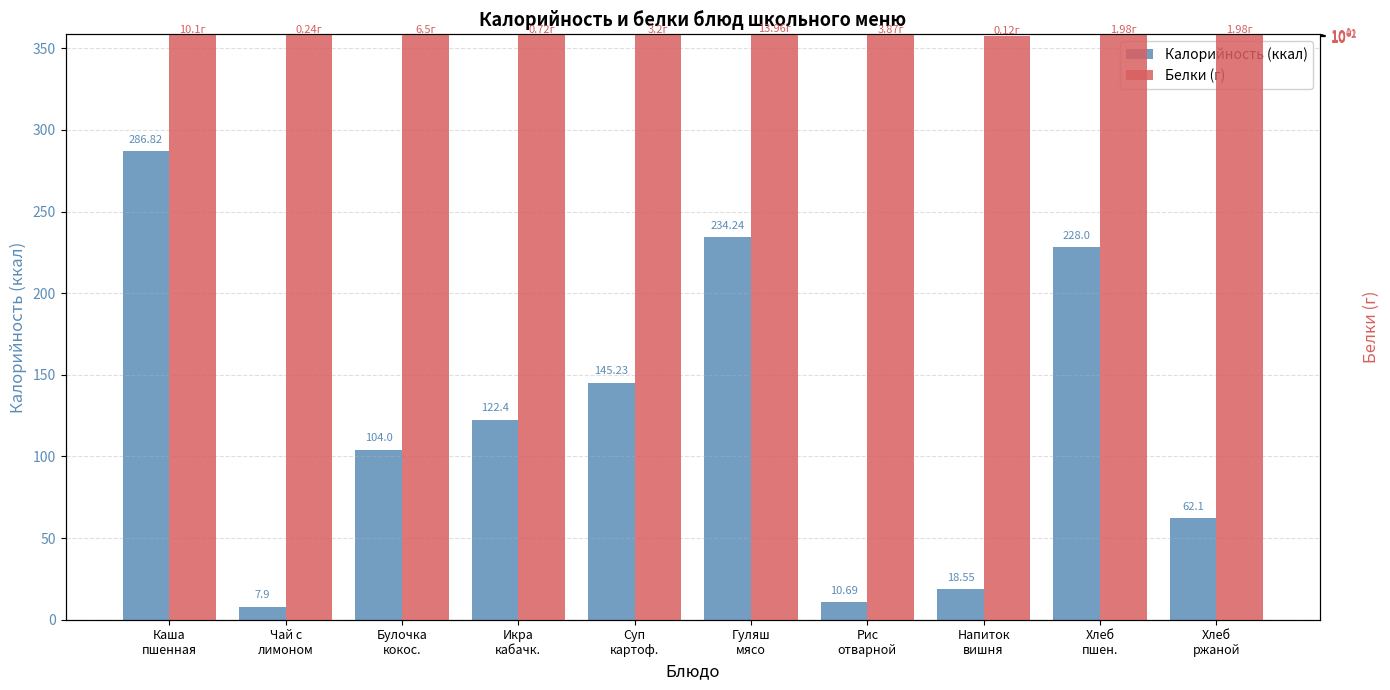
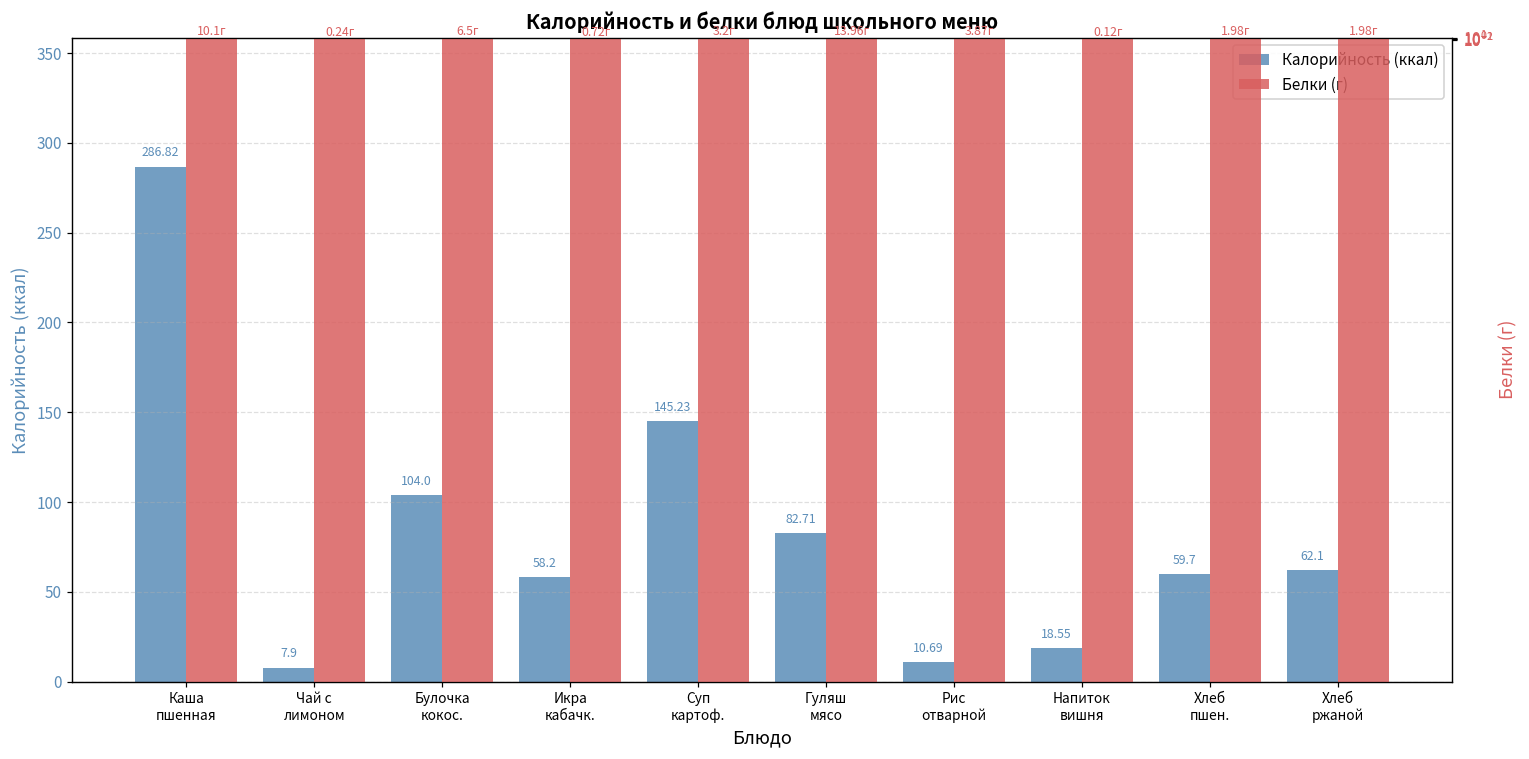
  {
    "Калорийность (ккал)": {
      "Каша пшенная": "286.82",
      "Чай с лимоном": "7.9",
      "Булочка кокос.": "104.0",
-     "Икра кабачк.": "122.4",
+     "Икра кабачк.": "58.2",
      "Суп картоф.": "145.23",
-     "Гуляш мясо": "234.24",
+     "Гуляш мясо": "82.71",
      "Рис отварной": "10.69",
      "Напиток вишня": "18.55",
-     "Хлеб пшен.": "228.0",
+     "Хлеб пшен.": "59.7",
      "Хлеб ржаной": "62.1"
    },
    "Белки (г)": {
      "Каша пшенная": "10.1г",
      "Чай с лимоном": "0.24г",
      "Булочка кокос.": "6.5г",
      "Икра кабачк.": "0.72г",
      "Суп картоф.": "3.2г",
      "Гуляш мясо": "13.96г",
      "Рис отварной": "3.87г",
      "Напиток вишня": "0.12г",
      "Хлеб пшен.": "1.98г",
      "Хлеб ржаной": "1.98г"
    }
  }
